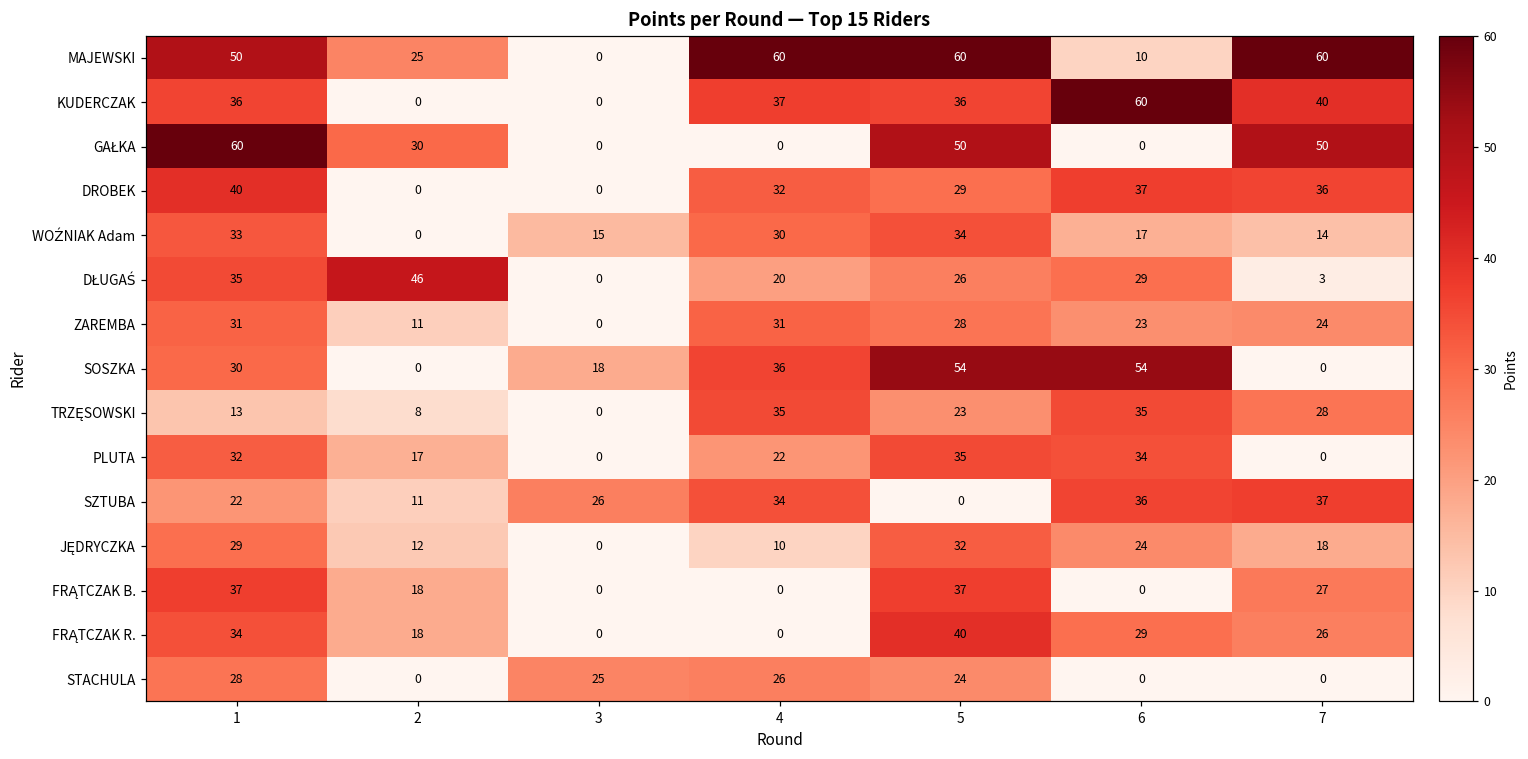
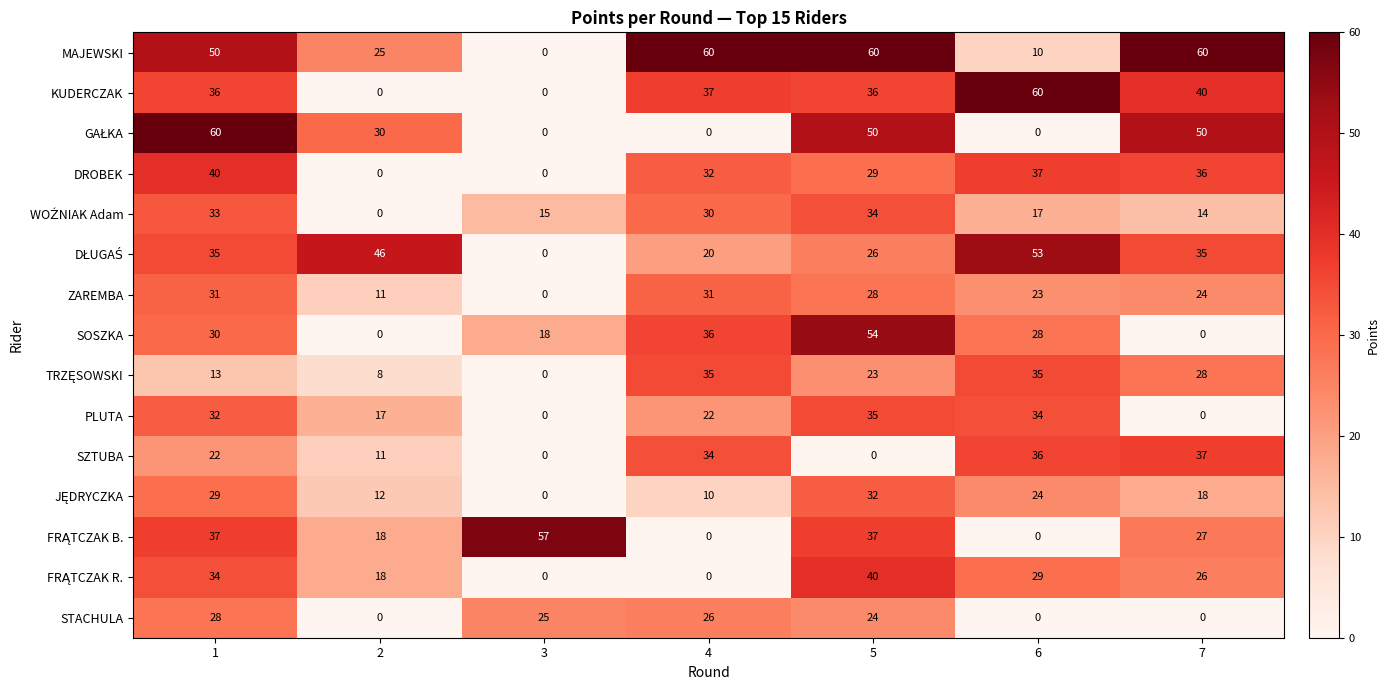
  {
    "MAJEWSKI": {
      "1": 50,
      "2": 25,
      "3": 0,
      "4": 60,
      "5": 60,
      "6": 10,
      "7": 60
    },
    "KUDERCZAK": {
      "1": 36,
      "2": 0,
      "3": 0,
      "4": 37,
      "5": 36,
      "6": 60,
      "7": 40
    },
    "GAŁKA": {
      "1": 60,
      "2": 30,
      "3": 0,
      "4": 0,
      "5": 50,
      "6": 0,
      "7": 50
    },
    "DROBEK": {
      "1": 40,
      "2": 0,
      "3": 0,
      "4": 32,
      "5": 29,
      "6": 37,
      "7": 36
    },
    "WOŹNIAK Adam": {
      "1": 33,
      "2": 0,
      "3": 15,
      "4": 30,
      "5": 34,
      "6": 17,
      "7": 14
    },
    "DŁUGAŚ": {
      "1": 35,
      "2": 46,
      "3": 0,
      "4": 20,
      "5": 26,
-     "6": 29,
-     "7": 3
+     "6": 53,
+     "7": 35
    },
    "ZAREMBA": {
      "1": 31,
      "2": 11,
      "3": 0,
      "4": 31,
      "5": 28,
      "6": 23,
      "7": 24
    },
    "SOSZKA": {
      "1": 30,
      "2": 0,
      "3": 18,
      "4": 36,
      "5": 54,
-     "6": 54,
+     "6": 28,
      "7": 0
    },
    "TRZĘSOWSKI": {
      "1": 13,
      "2": 8,
      "3": 0,
      "4": 35,
      "5": 23,
      "6": 35,
      "7": 28
    },
    "PLUTA": {
      "1": 32,
      "2": 17,
      "3": 0,
      "4": 22,
      "5": 35,
      "6": 34,
      "7": 0
    },
    "SZTUBA": {
      "1": 22,
      "2": 11,
-     "3": 26,
+     "3": 0,
      "4": 34,
      "5": 0,
      "6": 36,
      "7": 37
    },
    "JĘDRYCZKA": {
      "1": 29,
      "2": 12,
      "3": 0,
      "4": 10,
      "5": 32,
      "6": 24,
      "7": 18
    },
    "FRĄTCZAK B.": {
      "1": 37,
      "2": 18,
-     "3": 0,
+     "3": 57,
      "4": 0,
      "5": 37,
      "6": 0,
      "7": 27
    },
    "FRĄTCZAK R.": {
      "1": 34,
      "2": 18,
      "3": 0,
      "4": 0,
      "5": 40,
      "6": 29,
      "7": 26
    },
    "STACHULA": {
      "1": 28,
      "2": 0,
      "3": 25,
      "4": 26,
      "5": 24,
      "6": 0,
      "7": 0
    }
  }
